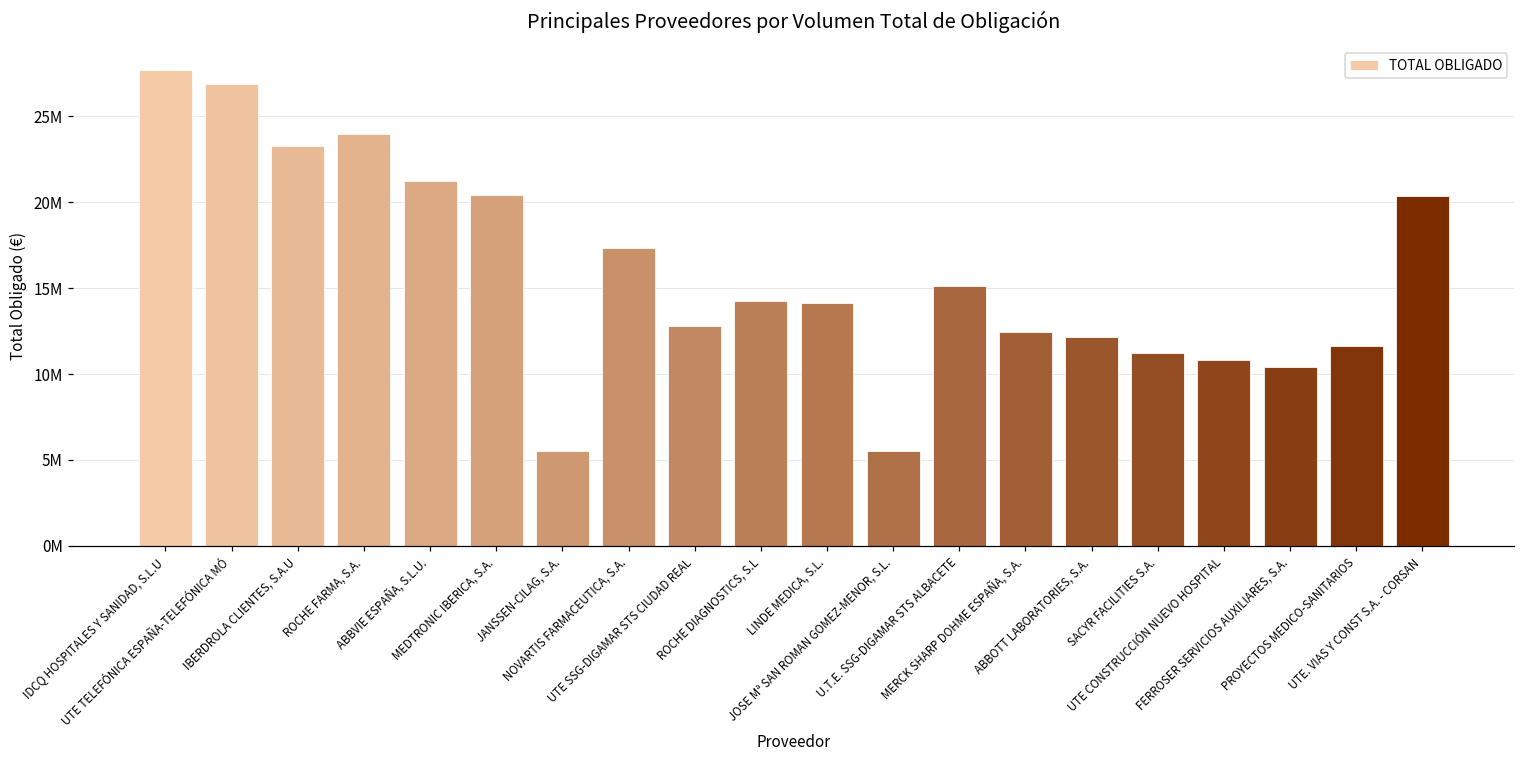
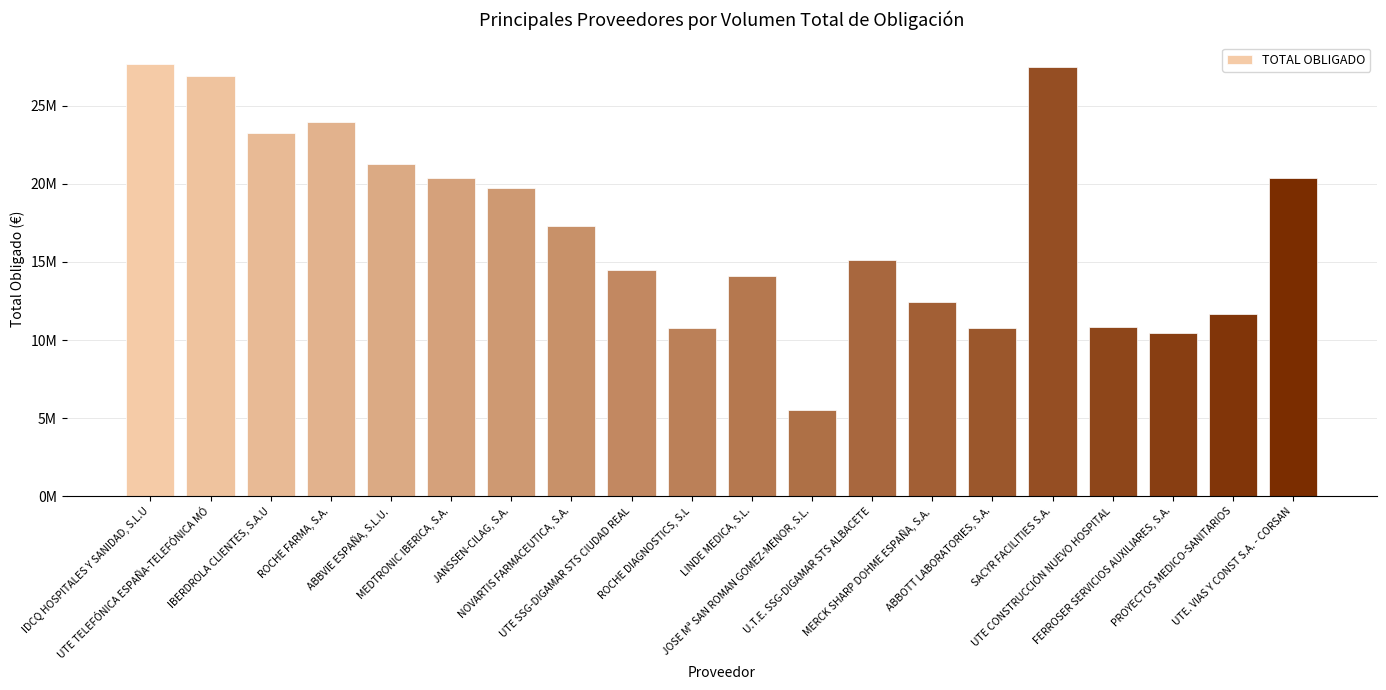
  {
    "IDCQ HOSPITALES Y SANIDAD, S.L.U": 27700000,
    "UTE TELEFÓNICA ESPAÑA-TELEFÓNICA MÓ": 26900000,
    "IBERDROLA CLIENTES, S.A.U": 23300000,
    "ROCHE FARMA, S.A.": 24000000,
    "ABBVIE ESPAÑA, S.L.U.": 21200000,
    "MEDTRONIC IBERICA, S.A.": 20400000,
-   "JANSSEN-CILAG, S.A.": 5500000,
+   "JANSSEN-CILAG, S.A.": 19700000,
    "NOVARTIS FARMACEUTICA, S.A.": 17300000,
-   "UTE SSG-DIGAMAR STS CIUDAD REAL": 12800000,
-   "ROCHE DIAGNOSTICS, S.L": 14300000,
+   "UTE SSG-DIGAMAR STS CIUDAD REAL": 14500000,
+   "ROCHE DIAGNOSTICS, S.L": 10700000,
    "LINDE MEDICA, S.L.": 14100000,
    "JOSE Mª SAN ROMAN GOMEZ-MENOR, S.L.": 5500000,
    "U.T.E. SSG-DIGAMAR STS ALBACETE": 15100000,
    "MERCK SHARP DOHME ESPAÑA, S.A.": 12400000,
-   "ABBOTT LABORATORIES, S.A.": 12100000,
-   "SACYR FACILITIES S.A.": 11200000,
+   "ABBOTT LABORATORIES, S.A.": 10800000,
+   "SACYR FACILITIES S.A.": 27500000,
    "UTE CONSTRUCCIÓN NUEVO HOSPITAL": 10800000,
    "FERROSER SERVICIOS AUXILIARES, S.A.": 10400000,
    "PROYECTOS MEDICO-SANITARIOS": 11700000,
    "UTE. VIAS Y CONST S.A. - CORSAN": 20400000
  }
